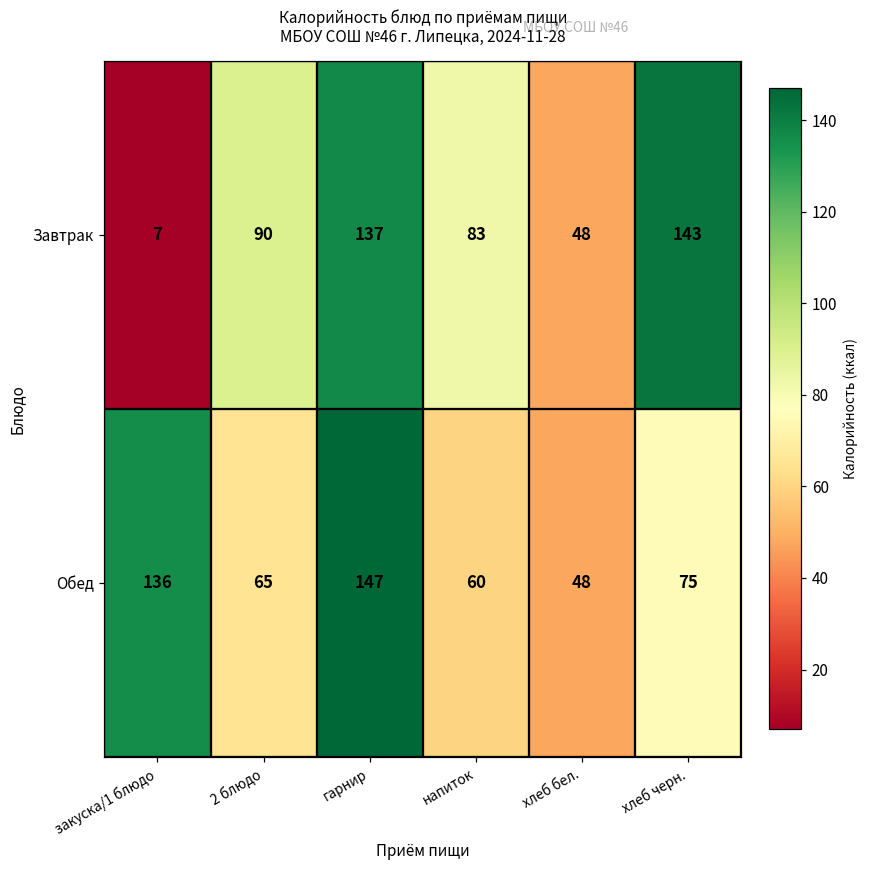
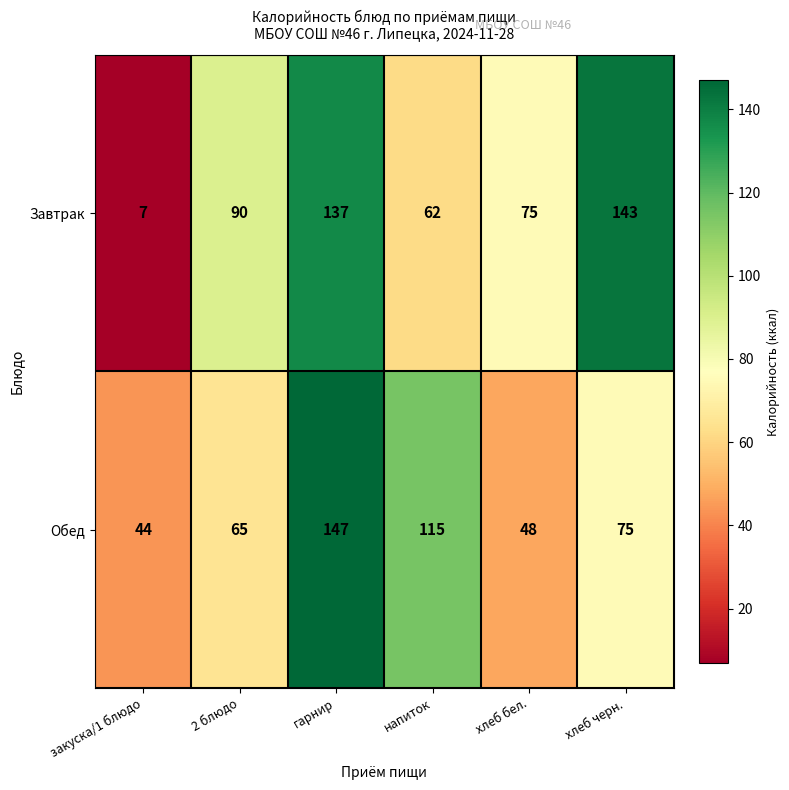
  {
    "Завтрак": {
      "закуска/1 блюдо": 7,
      "2 блюдо": 90,
      "гарнир": 137,
-     "напиток": 83,
-     "хлеб бел.": 48,
+     "напиток": 62,
+     "хлеб бел.": 75,
      "хлеб черн.": 143
    },
    "Обед": {
-     "закуска/1 блюдо": 136,
+     "закуска/1 блюдо": 44,
      "2 блюдо": 65,
      "гарнир": 147,
-     "напиток": 60,
+     "напиток": 115,
      "хлеб бел.": 48,
      "хлеб черн.": 75
    }
  }
